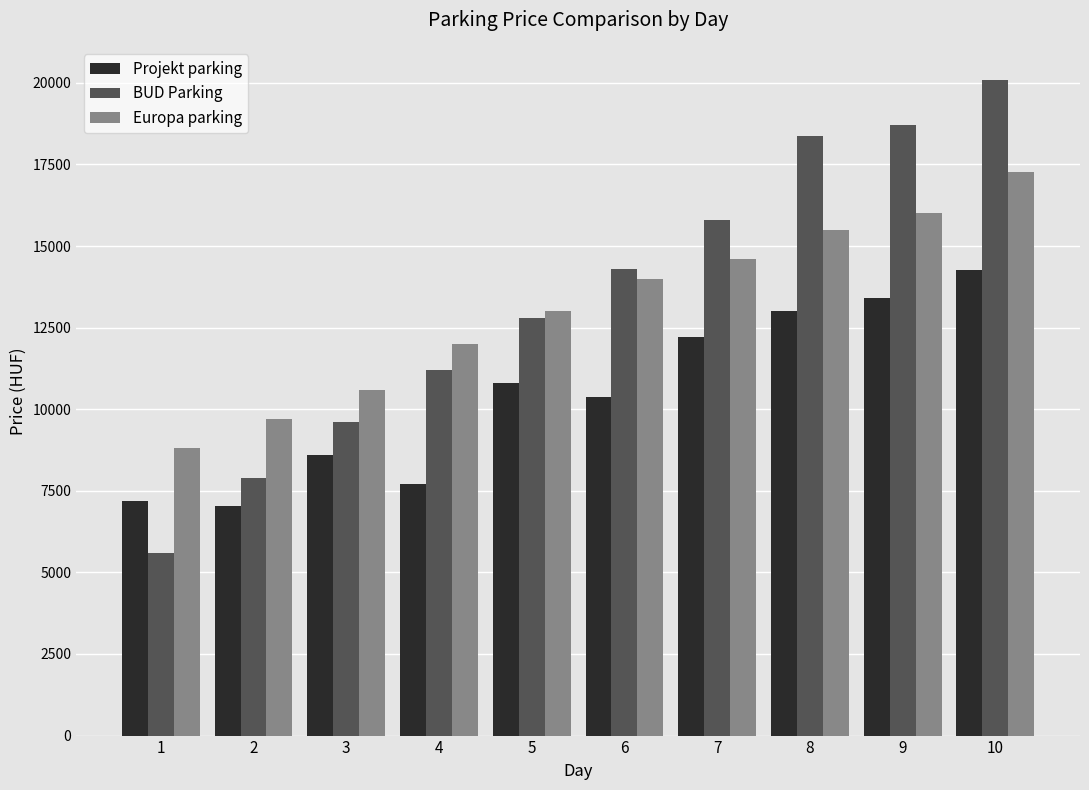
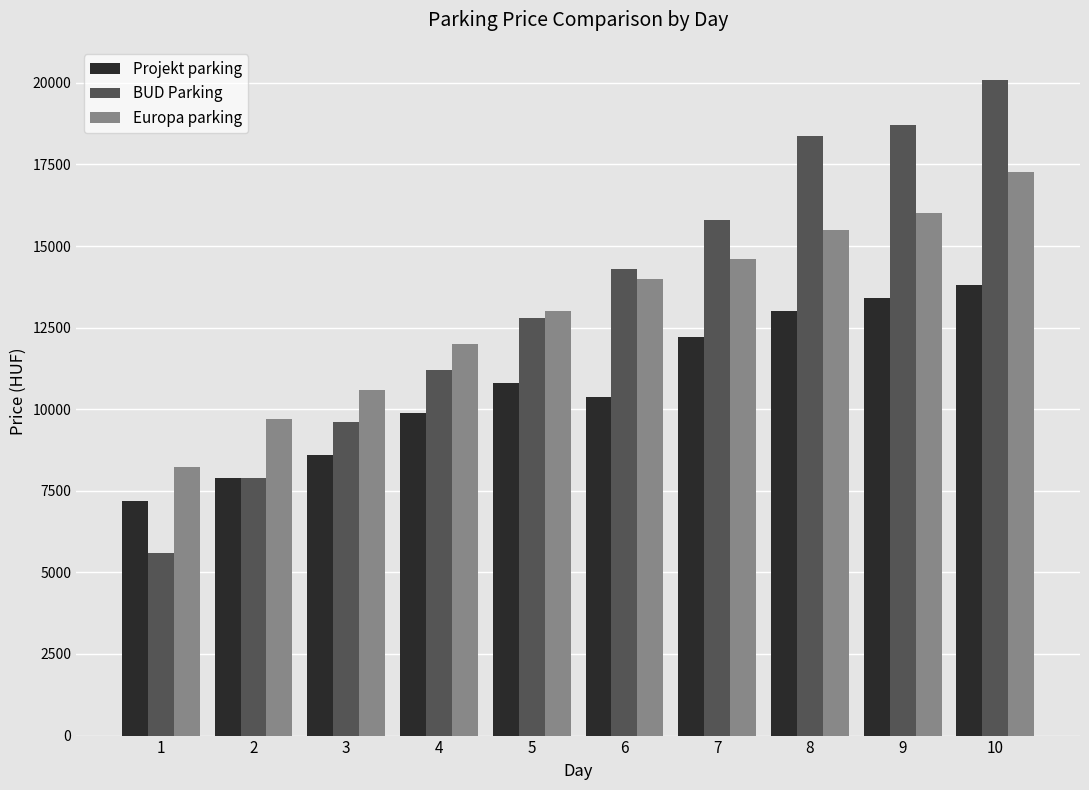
  {
    "Projekt parking": {
      "1": 7200,
-     "2": 7000,
+     "2": 7900,
      "3": 8600,
-     "4": 7700,
+     "4": 9900,
      "5": 10800,
      "6": 10400,
      "7": 12200,
      "8": 13000,
      "9": 13400,
-     "10": 14300
+     "10": 13800
    },
    "BUD Parking": {
      "1": 5600,
      "2": 7900,
      "3": 9600,
      "4": 11200,
      "5": 12800,
      "6": 14300,
      "7": 15800,
      "8": 18400,
      "9": 18700,
      "10": 20100
    },
    "Europa parking": {
-     "1": 8800,
+     "1": 8200,
      "2": 9700,
      "3": 10600,
      "4": 12000,
      "5": 13000,
      "6": 14000,
      "7": 14600,
      "8": 15500,
      "9": 16000,
      "10": 17300
    }
  }
